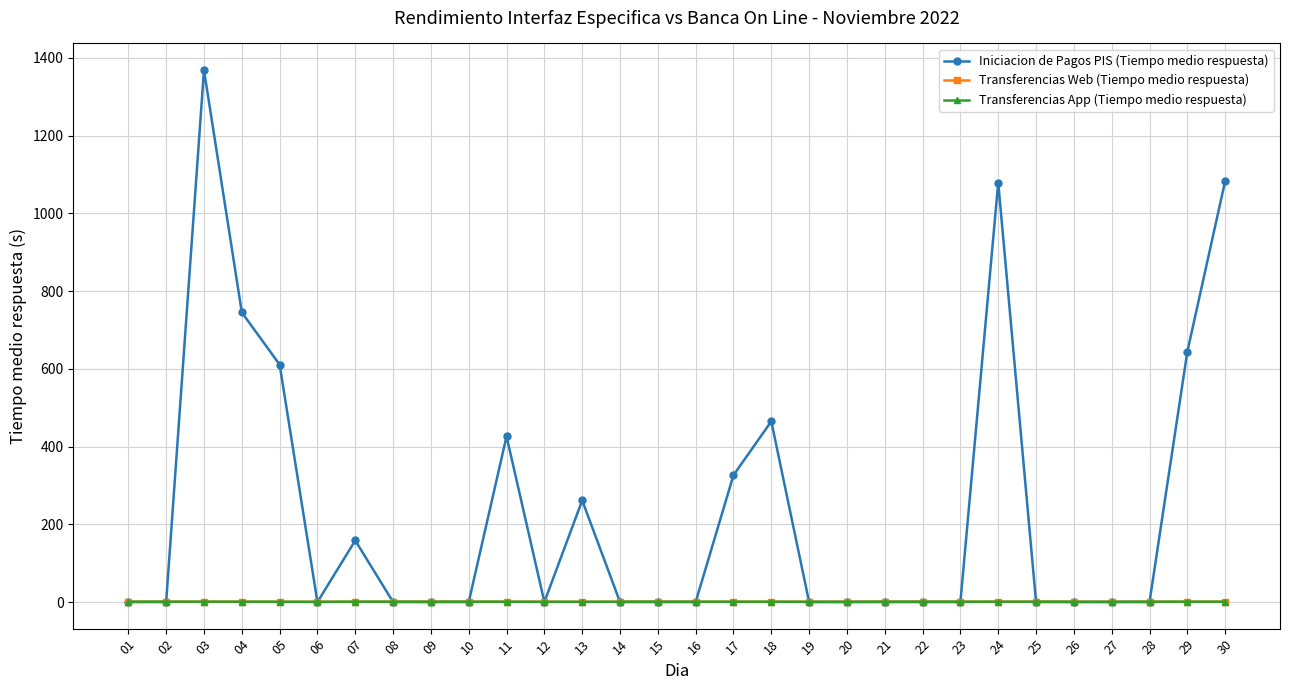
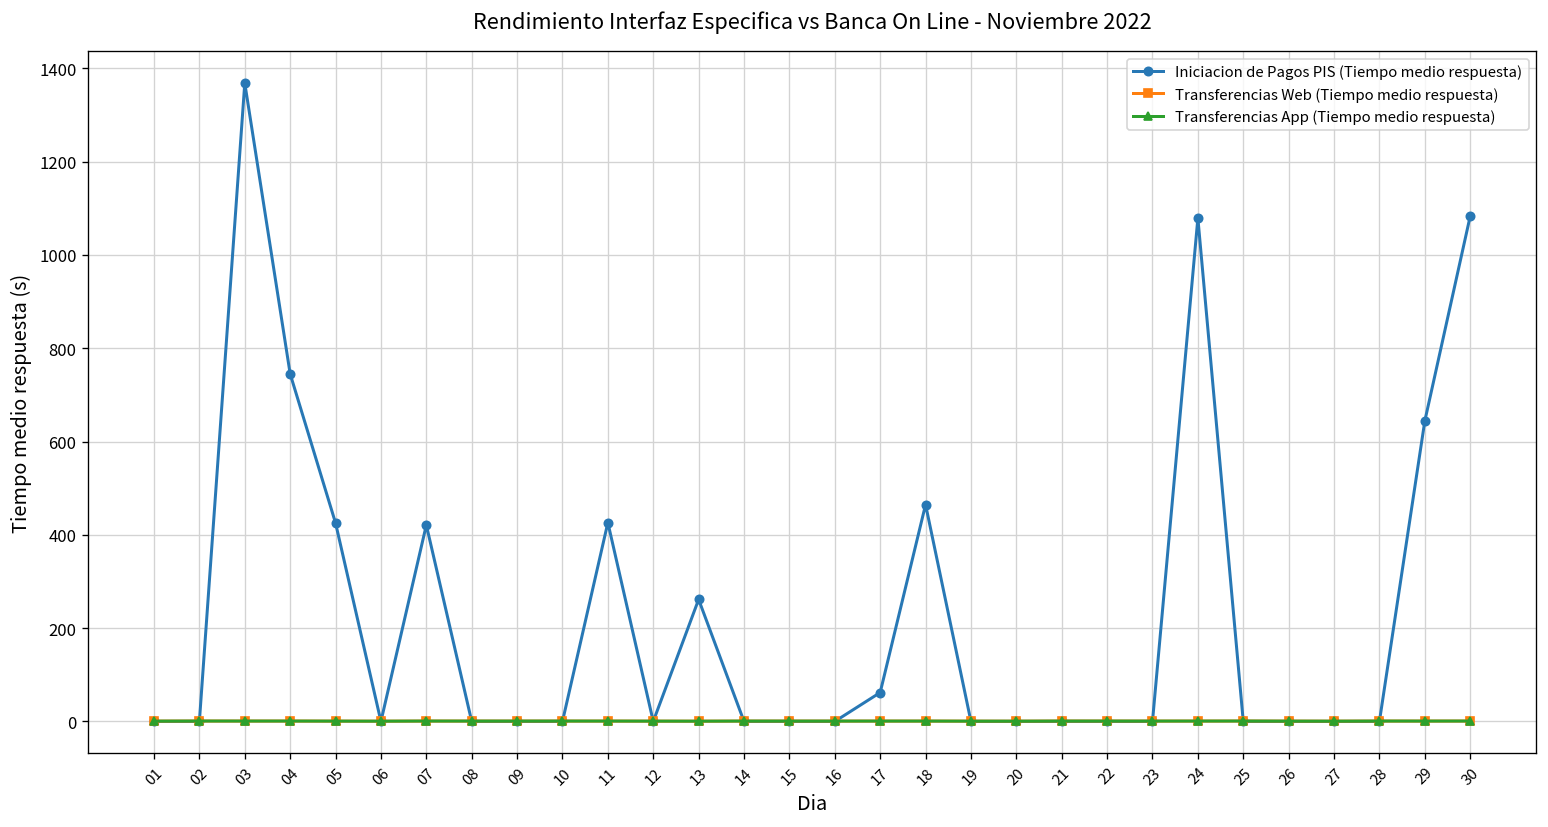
  {
    "Iniciacion de Pagos PIS (Tiempo medio respuesta)": {
      "03": 1370,
      "04": 750,
-     "05": 610,
-     "07": 160,
+     "05": 430,
+     "07": 420,
      "11": 430,
      "13": 260,
-     "17": 330,
+     "17": 60,
      "18": 460,
      "24": 1080,
      "29": 640,
      "30": 1080
    },
    "Transferencias App (Tiempo medio respuesta)": {
      "03": 0,
      "04": 0,
      "05": 0,
      "07": 0,
      "11": 0,
      "13": 0,
      "17": 0,
      "18": 0,
      "24": 0,
      "29": 0,
      "30": 0
    }
  }
